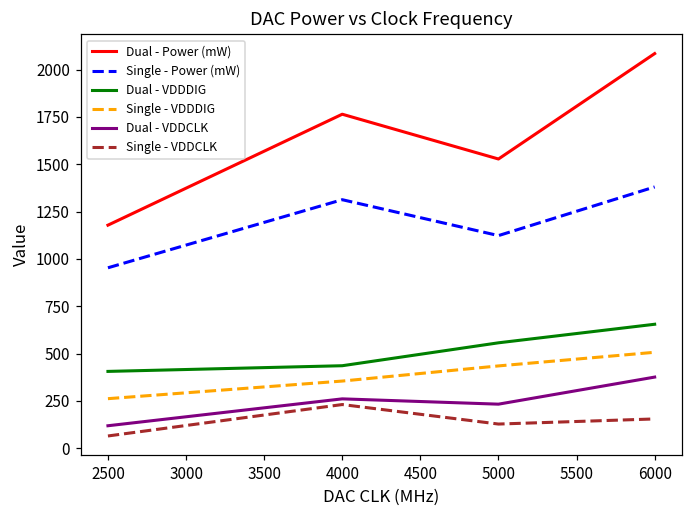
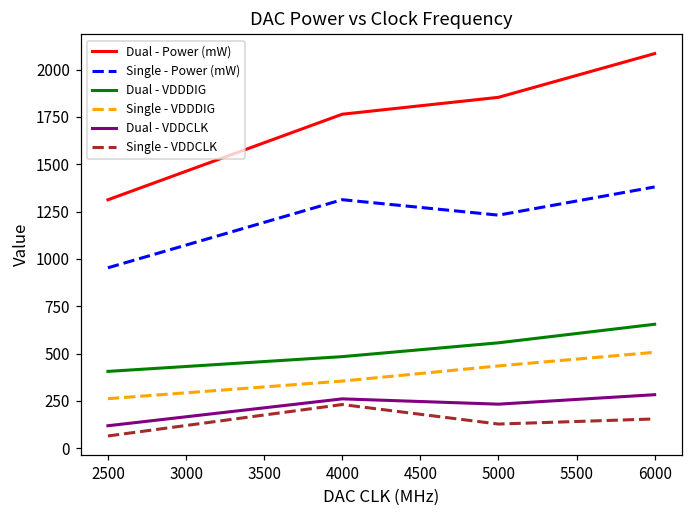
  {
    "Dual - Power (mW)": {
-     "2500": 1180,
+     "2500": 1310,
      "4000": 1760,
-     "5000": 1530,
+     "5000": 1850,
      "6000": 2080
    },
    "Single - Power (mW)": {
      "2500": 950,
      "4000": 1310,
-     "5000": 1120,
+     "5000": 1230,
      "6000": 1380
    },
    "Dual - VDDDIG": {
      "2500": 410,
-     "4000": 440,
+     "4000": 480,
      "5000": 560,
      "6000": 660
    },
    "Single - VDDDIG": {
      "2500": 260,
      "4000": 360,
      "5000": 440,
      "6000": 510
    },
    "Dual - VDDCLK": {
      "2500": 120,
      "4000": 260,
      "5000": 230,
-     "6000": 380
+     "6000": 280
    },
    "Single - VDDCLK": {
      "2500": 70,
      "4000": 230,
      "5000": 130,
      "6000": 160
    }
  }
